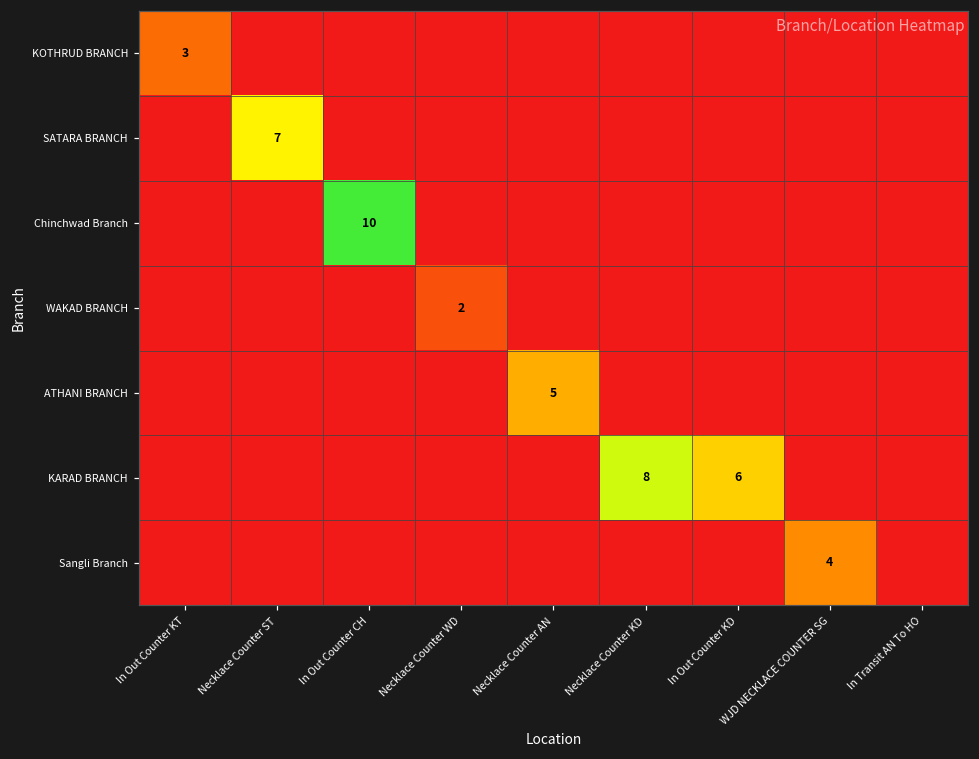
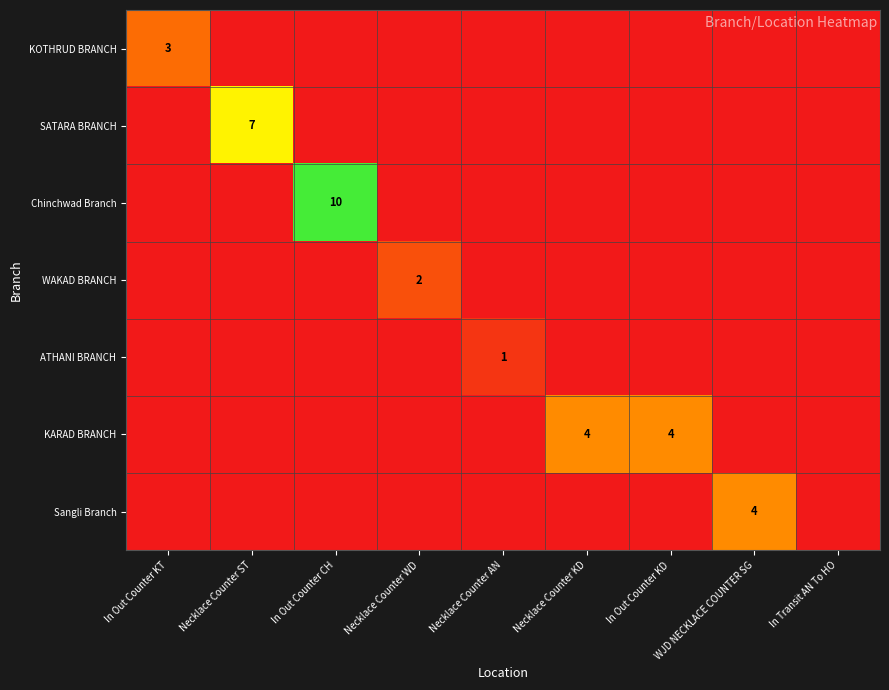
  {
    "KOTHRUD BRANCH": {
      "In Out Counter KT": 3
    },
    "SATARA BRANCH": {
      "Necklace Counter ST": 7
    },
    "Chinchwad Branch": {
      "In Out Counter CH": 10
    },
    "WAKAD BRANCH": {
      "Necklace Counter WD": 2
    },
    "ATHANI BRANCH": {
-     "Necklace Counter AN": 5
+     "Necklace Counter AN": 1
    },
    "KARAD BRANCH": {
-     "Necklace Counter KD": 8,
-     "In Out Counter KD": 6
+     "Necklace Counter KD": 4,
+     "In Out Counter KD": 4
    },
    "Sangli Branch": {
      "WJD NECKLACE COUNTER SG": 4
    }
  }
